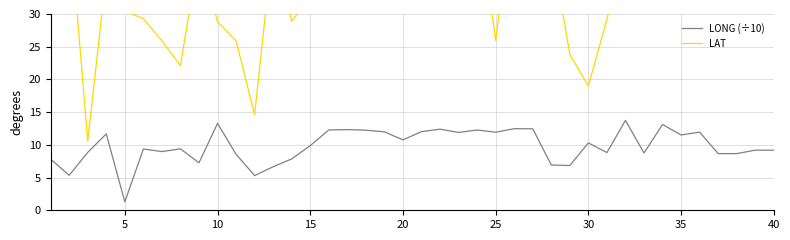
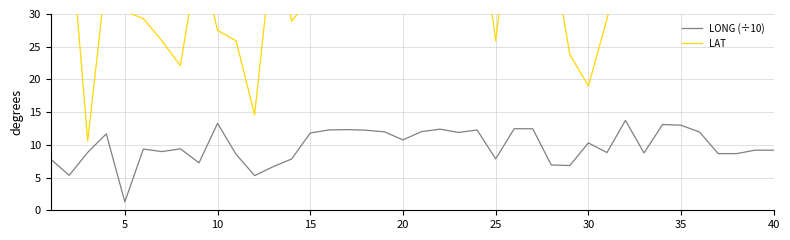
  {
    "LONG (÷10)": {
      "5": 1,
      "10": 13,
-     "15": 10,
+     "15": 12,
      "20": 11,
-     "25": 12,
+     "25": 8,
      "30": 10,
-     "35": 12,
+     "35": 13,
      "40": 9
    },
    "LAT": {
-     "10": 29,
+     "10": 28,
      "25": 26,
      "30": 19
    }
  }
